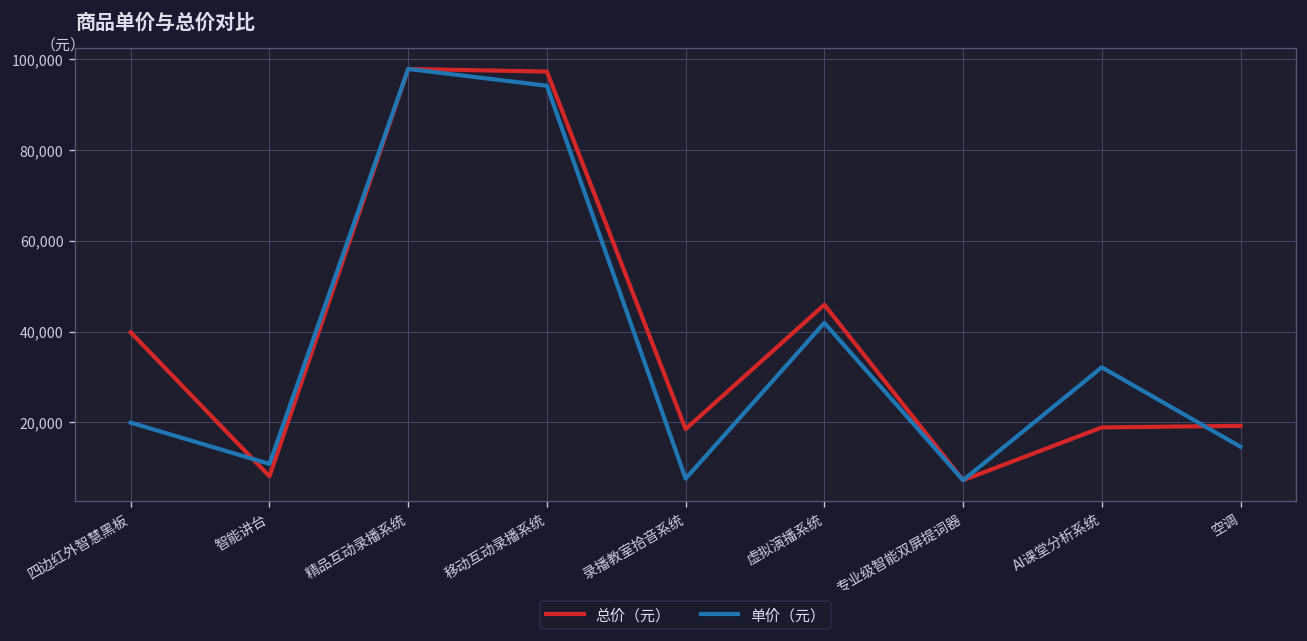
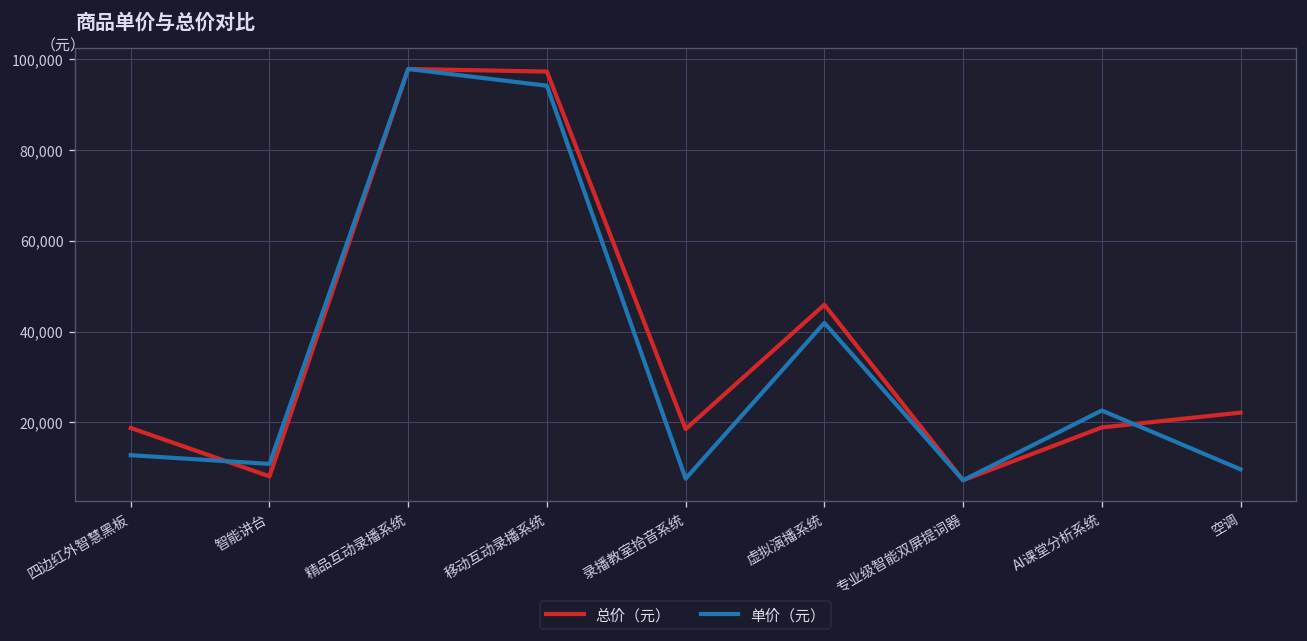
  {
    "总价（元）": {
-     "四边红外智慧黑板": "40,000",
+     "四边红外智慧黑板": "19,000",
      "智能讲台": "8,000",
      "移动互动录播系统": "97,000",
      "录播教室拾音系统": "18,000",
      "虚拟演播系统": "46,000",
      "AI课堂分析系统": "19,000",
-     "空调": "19,000"
+     "空调": "22,000"
    },
    "单价（元）": {
-     "四边红外智慧黑板": "20,000",
+     "四边红外智慧黑板": "13,000",
      "智能讲台": "11,000",
      "移动互动录播系统": "94,000",
      "录播教室拾音系统": "8,000",
      "虚拟演播系统": "42,000",
-     "AI课堂分析系统": "32,000",
-     "空调": "15,000"
+     "AI课堂分析系统": "23,000",
+     "空调": "10,000"
    }
  }
